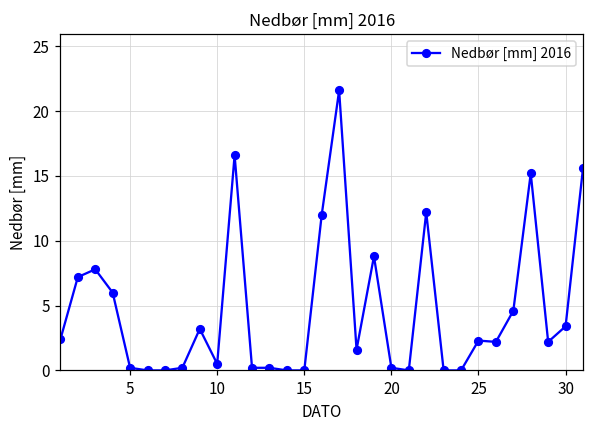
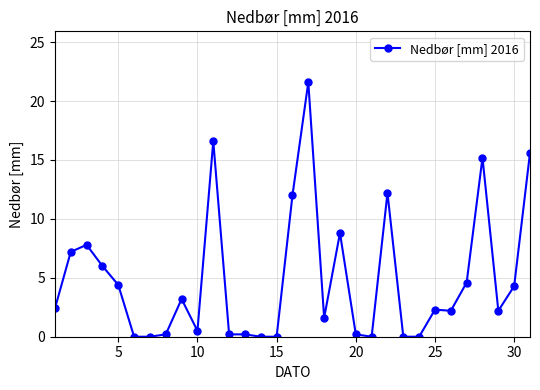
  {
-   "5": 0.2,
+   "5": 4.4,
    "10": 0.5,
    "15": 0.0,
    "20": 0.2,
    "25": 2.3,
-   "30": 3.4
+   "30": 4.3
  }
